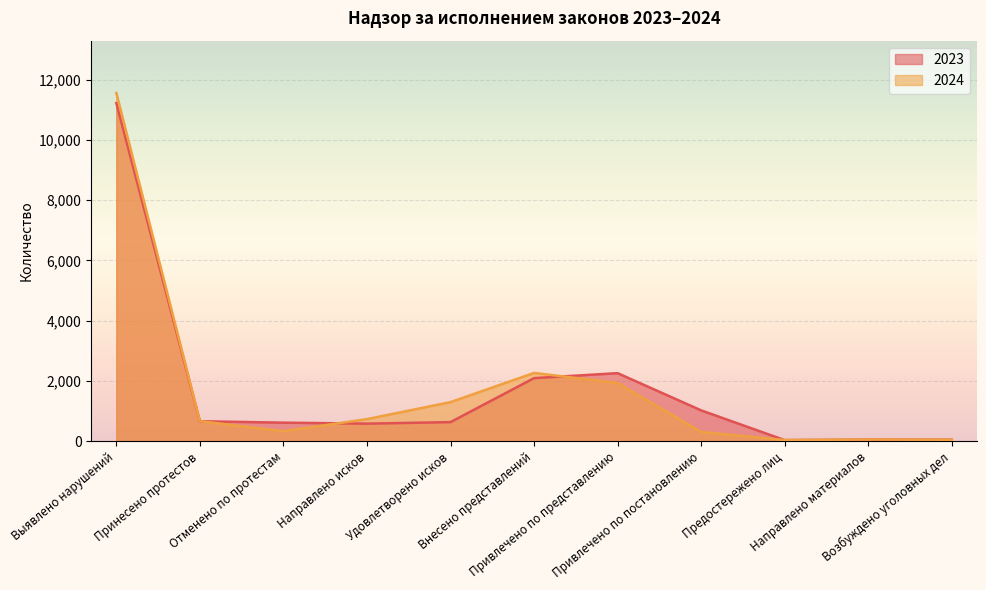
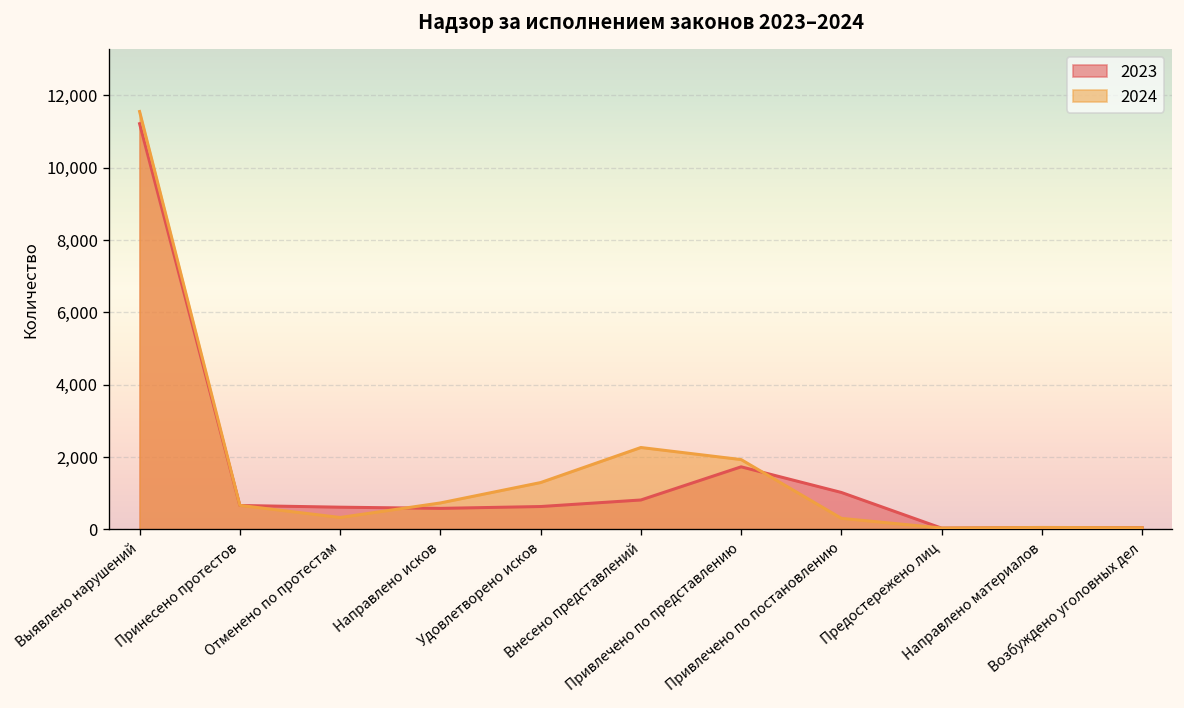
  {
    "2023": {
      "Выявлено нарушений": "11,200",
      "Отменено по протестам": "600",
      "Направлено исков": "600",
      "Удовлетворено исков": "600",
-     "Внесено представлений": "2,100",
-     "Привлечено по представлению": "2,300",
+     "Внесено представлений": "800",
+     "Привлечено по представлению": "1,700",
      "Привлечено по постановлению": "1,000"
    },
    "2024": {
      "Выявлено нарушений": "11,600",
      "Отменено по протестам": "300",
      "Направлено исков": "700",
      "Удовлетворено исков": "1,300",
      "Внесено представлений": "2,300",
      "Привлечено по представлению": "1,900",
      "Привлечено по постановлению": "300"
    }
  }
